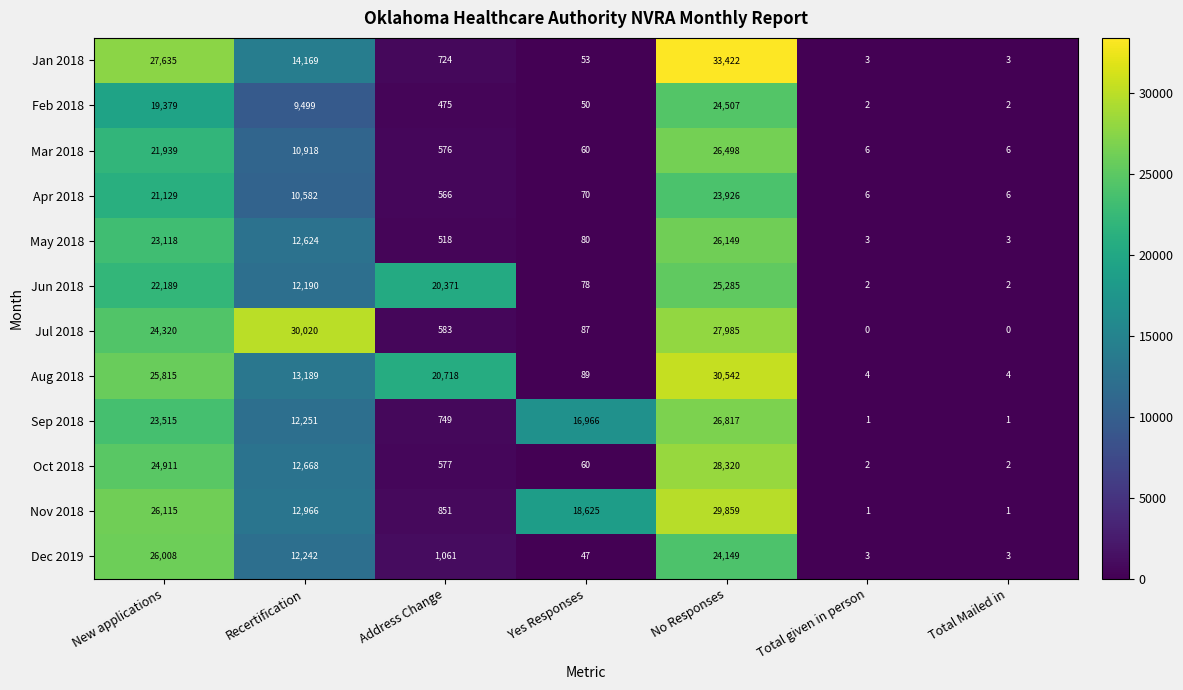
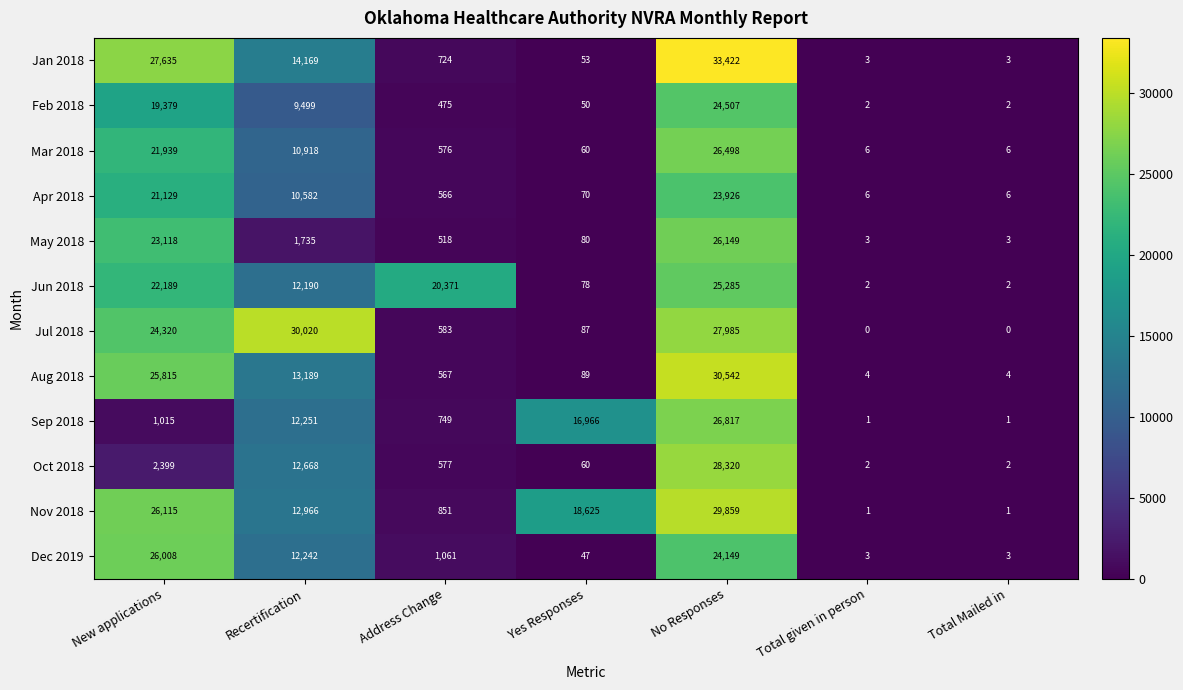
  {
    "Jan 2018": {
      "New applications": "27,635",
      "Recertification": "14,169",
      "Address Change": "724",
      "Yes Responses": "53",
      "No Responses": "33,422",
      "Total given in person": "3",
      "Total Mailed in": "3"
    },
    "Feb 2018": {
      "New applications": "19,379",
      "Recertification": "9,499",
      "Address Change": "475",
      "Yes Responses": "50",
      "No Responses": "24,507",
      "Total given in person": "2",
      "Total Mailed in": "2"
    },
    "Mar 2018": {
      "New applications": "21,939",
      "Recertification": "10,918",
      "Address Change": "576",
      "Yes Responses": "60",
      "No Responses": "26,498",
      "Total given in person": "6",
      "Total Mailed in": "6"
    },
    "Apr 2018": {
      "New applications": "21,129",
      "Recertification": "10,582",
      "Address Change": "566",
      "Yes Responses": "70",
      "No Responses": "23,926",
      "Total given in person": "6",
      "Total Mailed in": "6"
    },
    "May 2018": {
      "New applications": "23,118",
-     "Recertification": "12,624",
+     "Recertification": "1,735",
      "Address Change": "518",
      "Yes Responses": "80",
      "No Responses": "26,149",
      "Total given in person": "3",
      "Total Mailed in": "3"
    },
    "Jun 2018": {
      "New applications": "22,189",
      "Recertification": "12,190",
      "Address Change": "20,371",
      "Yes Responses": "78",
      "No Responses": "25,285",
      "Total given in person": "2",
      "Total Mailed in": "2"
    },
    "Jul 2018": {
      "New applications": "24,320",
      "Recertification": "30,020",
      "Address Change": "583",
      "Yes Responses": "87",
      "No Responses": "27,985",
      "Total given in person": "0",
      "Total Mailed in": "0"
    },
    "Aug 2018": {
      "New applications": "25,815",
      "Recertification": "13,189",
-     "Address Change": "20,718",
+     "Address Change": "567",
      "Yes Responses": "89",
      "No Responses": "30,542",
      "Total given in person": "4",
      "Total Mailed in": "4"
    },
    "Sep 2018": {
-     "New applications": "23,515",
+     "New applications": "1,015",
      "Recertification": "12,251",
      "Address Change": "749",
      "Yes Responses": "16,966",
      "No Responses": "26,817",
      "Total given in person": "1",
      "Total Mailed in": "1"
    },
    "Oct 2018": {
-     "New applications": "24,911",
+     "New applications": "2,399",
      "Recertification": "12,668",
      "Address Change": "577",
      "Yes Responses": "60",
      "No Responses": "28,320",
      "Total given in person": "2",
      "Total Mailed in": "2"
    },
    "Nov 2018": {
      "New applications": "26,115",
      "Recertification": "12,966",
      "Address Change": "851",
      "Yes Responses": "18,625",
      "No Responses": "29,859",
      "Total given in person": "1",
      "Total Mailed in": "1"
    },
    "Dec 2019": {
      "New applications": "26,008",
      "Recertification": "12,242",
      "Address Change": "1,061",
      "Yes Responses": "47",
      "No Responses": "24,149",
      "Total given in person": "3",
      "Total Mailed in": "3"
    }
  }
